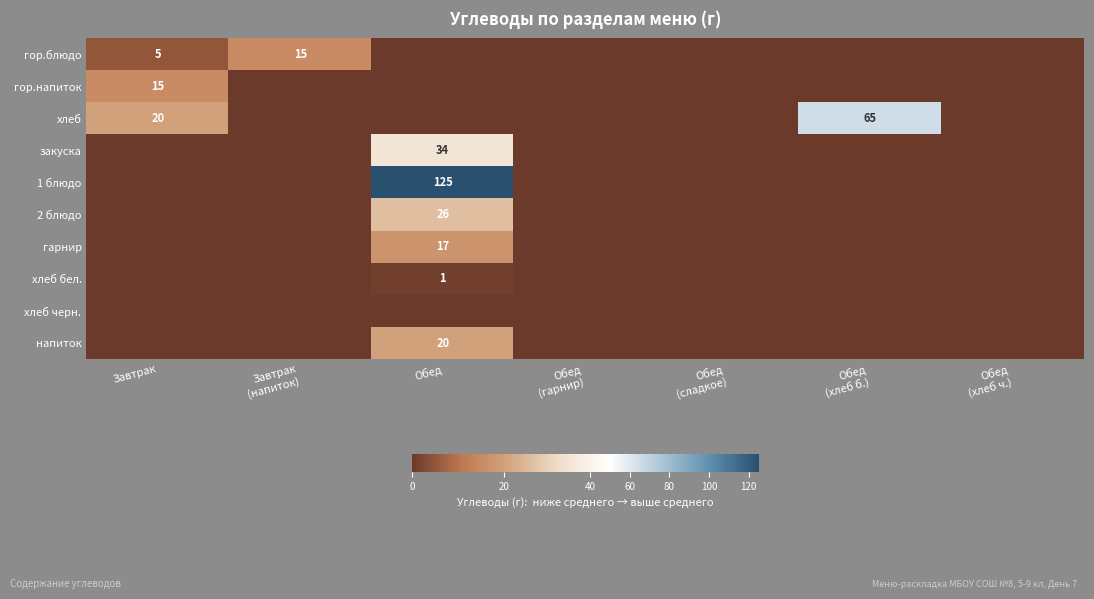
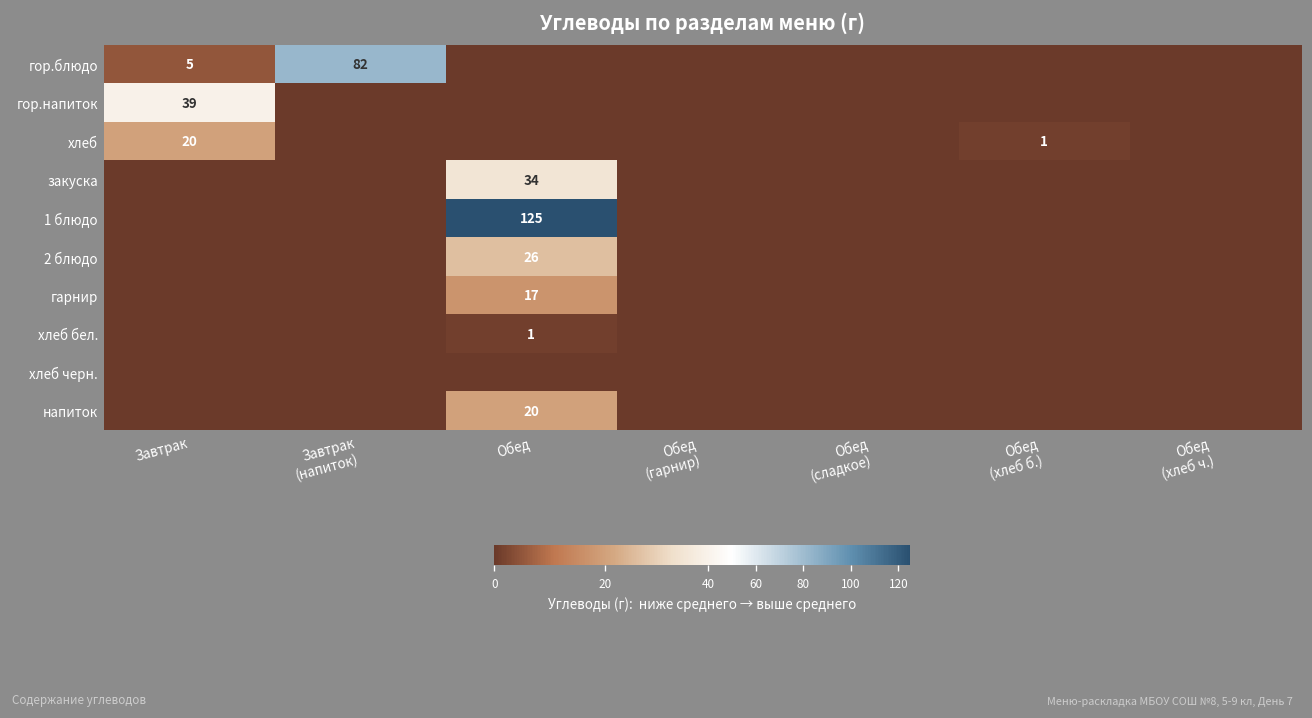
  {
    "гор.блюдо": {
      "Завтрак": 5,
-     "Завтрак (напиток)": 15
+     "Завтрак (напиток)": 82
    },
    "гор.напиток": {
-     "Завтрак": 15
+     "Завтрак": 39
    },
    "хлеб": {
      "Завтрак": 20,
-     "Обед (хлеб б.)": 65
+     "Обед (хлеб б.)": 1
    },
    "закуска": {
      "Обед": 34
    },
    "1 блюдо": {
      "Обед": 125
    },
    "2 блюдо": {
      "Обед": 26
    },
    "гарнир": {
      "Обед": 17
    },
    "хлеб бел.": {
      "Обед": 1
    },
    "напиток": {
      "Обед": 20
    }
  }
